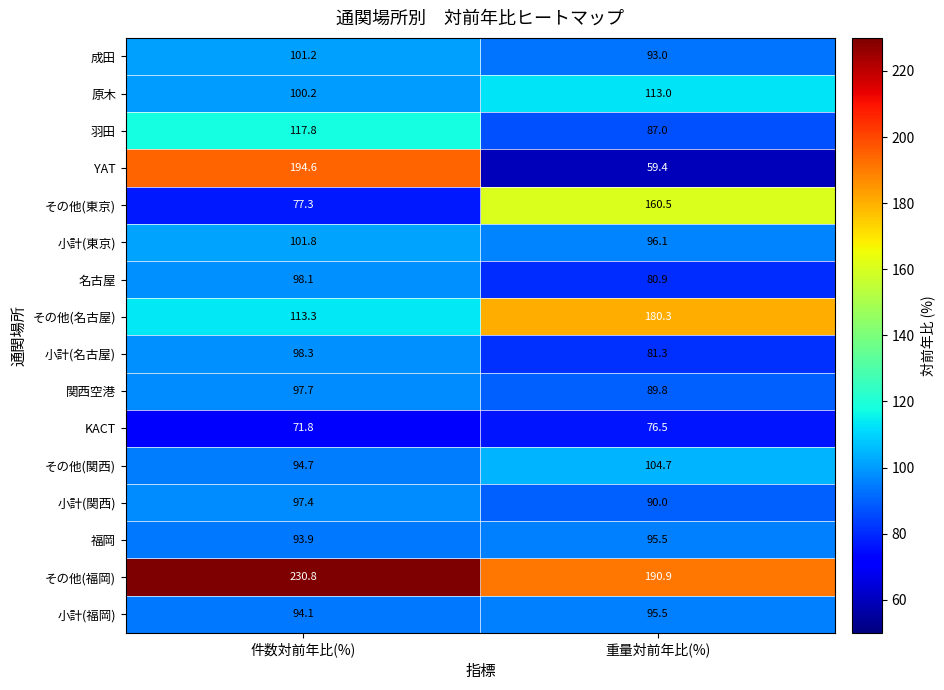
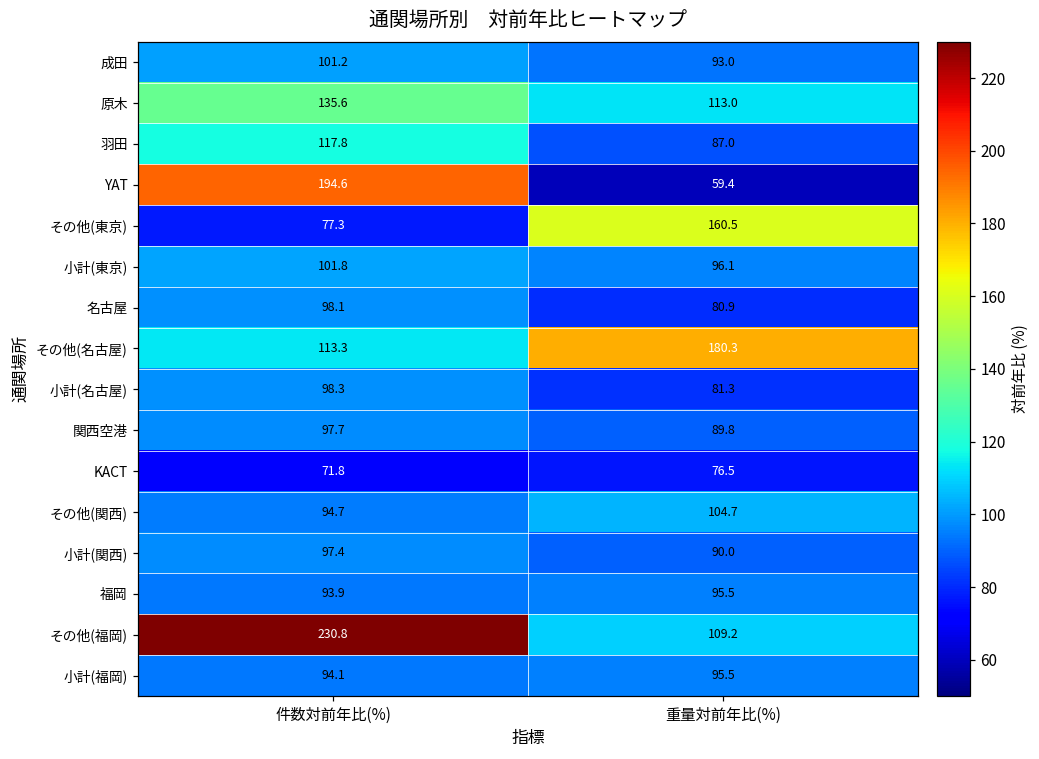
  {
    "成田": {
      "件数対前年比(%)": 101.2,
      "重量対前年比(%)": 93.0
    },
    "原木": {
-     "件数対前年比(%)": 100.2,
+     "件数対前年比(%)": 135.6,
      "重量対前年比(%)": 113.0
    },
    "羽田": {
      "件数対前年比(%)": 117.8,
      "重量対前年比(%)": 87.0
    },
    "YAT": {
      "件数対前年比(%)": 194.6,
      "重量対前年比(%)": 59.4
    },
    "その他(東京)": {
      "件数対前年比(%)": 77.3,
      "重量対前年比(%)": 160.5
    },
    "小計(東京)": {
      "件数対前年比(%)": 101.8,
      "重量対前年比(%)": 96.1
    },
    "名古屋": {
      "件数対前年比(%)": 98.1,
      "重量対前年比(%)": 80.9
    },
    "その他(名古屋)": {
      "件数対前年比(%)": 113.3,
      "重量対前年比(%)": 180.3
    },
    "小計(名古屋)": {
      "件数対前年比(%)": 98.3,
      "重量対前年比(%)": 81.3
    },
    "関西空港": {
      "件数対前年比(%)": 97.7,
      "重量対前年比(%)": 89.8
    },
    "KACT": {
      "件数対前年比(%)": 71.8,
      "重量対前年比(%)": 76.5
    },
    "その他(関西)": {
      "件数対前年比(%)": 94.7,
      "重量対前年比(%)": 104.7
    },
    "小計(関西)": {
      "件数対前年比(%)": 97.4,
      "重量対前年比(%)": 90.0
    },
    "福岡": {
      "件数対前年比(%)": 93.9,
      "重量対前年比(%)": 95.5
    },
    "その他(福岡)": {
      "件数対前年比(%)": 230.8,
-     "重量対前年比(%)": 190.9
+     "重量対前年比(%)": 109.2
    },
    "小計(福岡)": {
      "件数対前年比(%)": 94.1,
      "重量対前年比(%)": 95.5
    }
  }
